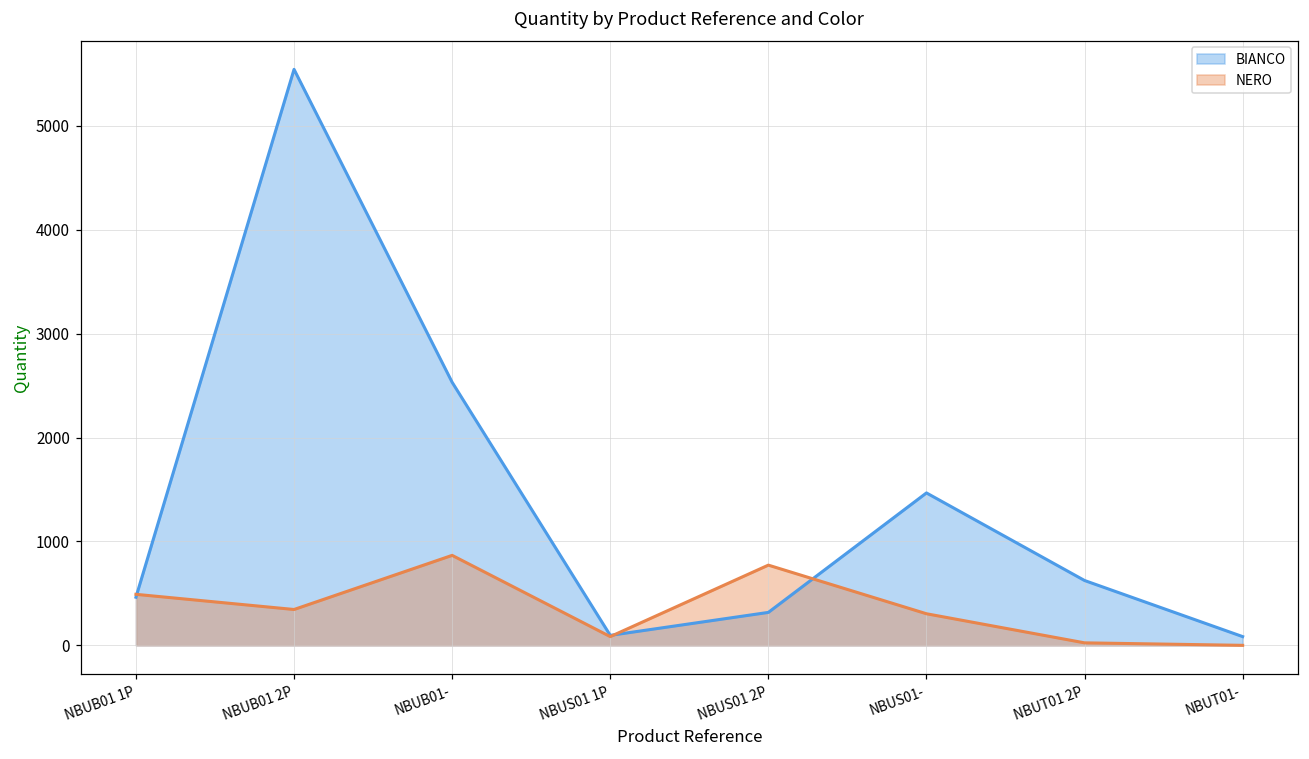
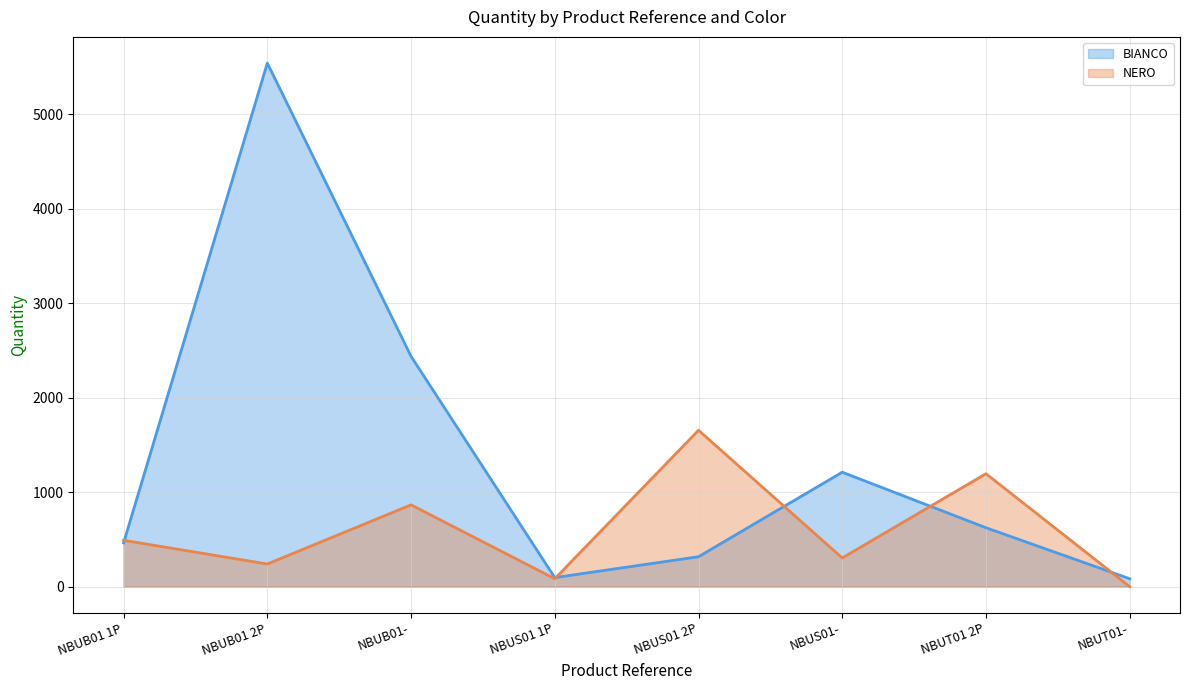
  {
    "BIANCO": {
      "NBUB01 1P": 500,
      "NBUB01 2P": 5500,
-     "NBUB01-": 2500,
+     "NBUB01-": 2400,
      "NBUS01 2P": 300,
-     "NBUS01-": 1500,
+     "NBUS01-": 1200,
      "NBUT01 2P": 600,
      "NBUT01-": 100
    },
    "NERO": {
      "NBUB01 1P": 500,
-     "NBUB01 2P": 300,
+     "NBUB01 2P": 200,
      "NBUB01-": 900,
-     "NBUS01 2P": 800,
+     "NBUS01 2P": 1700,
      "NBUS01-": 300,
-     "NBUT01 2P": 0,
+     "NBUT01 2P": 1200,
      "NBUT01-": 0
    }
  }
